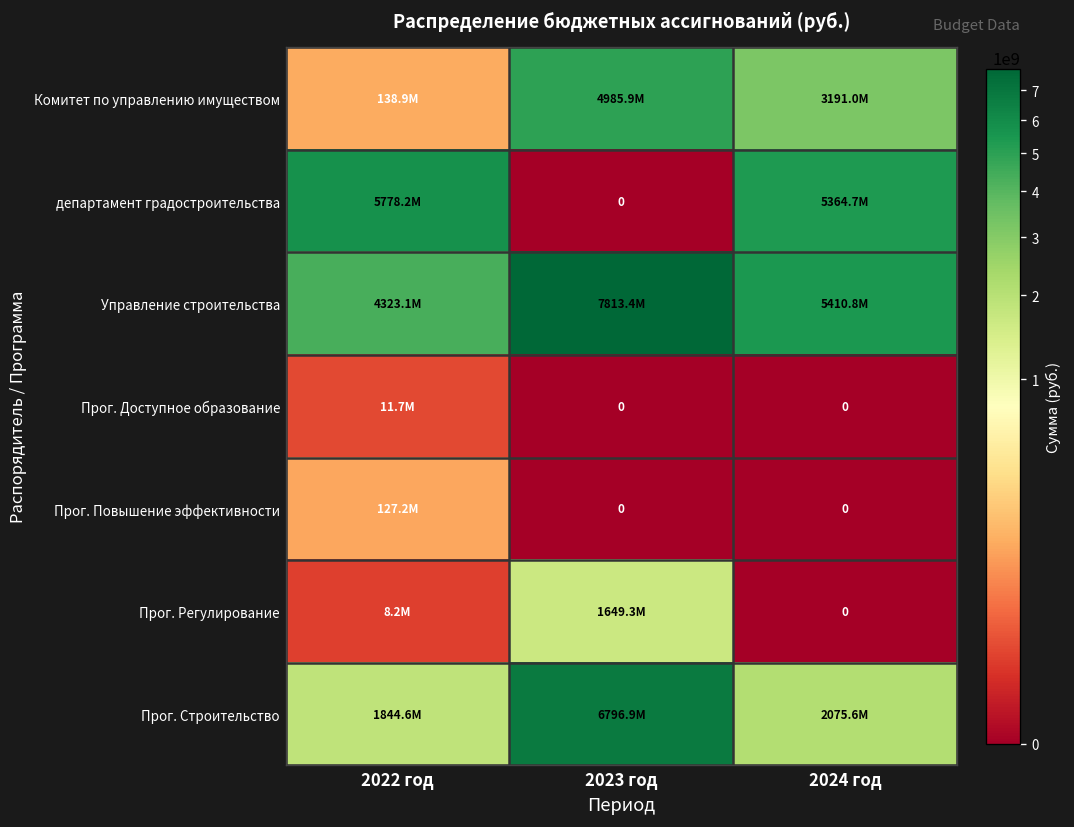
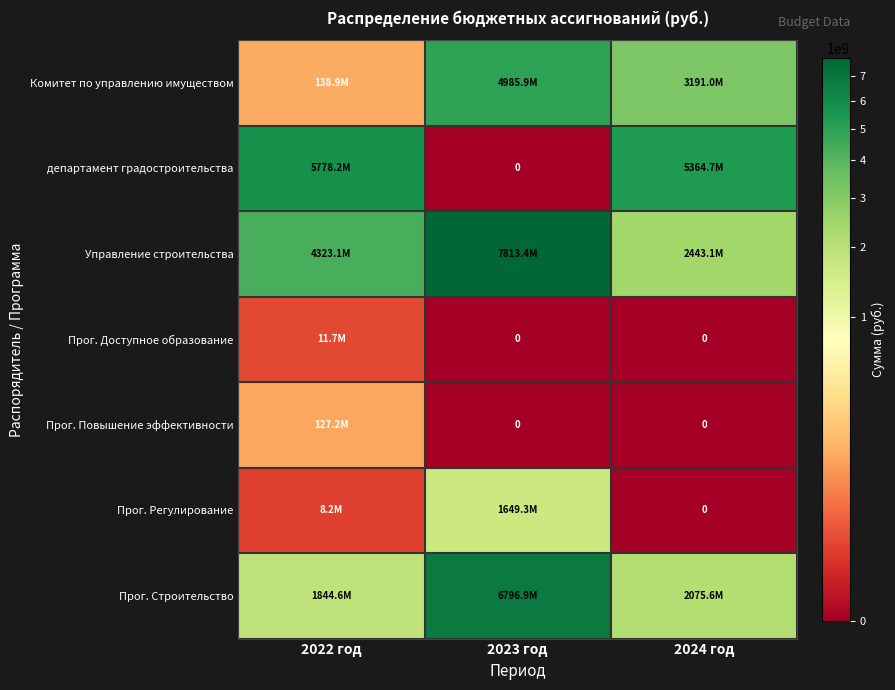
  {
    "Комитет по управлению имуществом": {
      "2022 год": "138.9M",
      "2023 год": "4985.9M",
      "2024 год": "3191.0M"
    },
    "департамент градостроительства": {
      "2022 год": "5778.2M",
      "2023 год": "0",
      "2024 год": "5364.7M"
    },
    "Управление строительства": {
      "2022 год": "4323.1M",
      "2023 год": "7813.4M",
-     "2024 год": "5410.8M"
+     "2024 год": "2443.1M"
    },
    "Прог. Доступное образование": {
      "2022 год": "11.7M",
      "2023 год": "0",
      "2024 год": "0"
    },
    "Прог. Повышение эффективности": {
      "2022 год": "127.2M",
      "2023 год": "0",
      "2024 год": "0"
    },
    "Прог. Регулирование": {
      "2022 год": "8.2M",
      "2023 год": "1649.3M",
      "2024 год": "0"
    },
    "Прог. Строительство": {
      "2022 год": "1844.6M",
      "2023 год": "6796.9M",
      "2024 год": "2075.6M"
    }
  }
